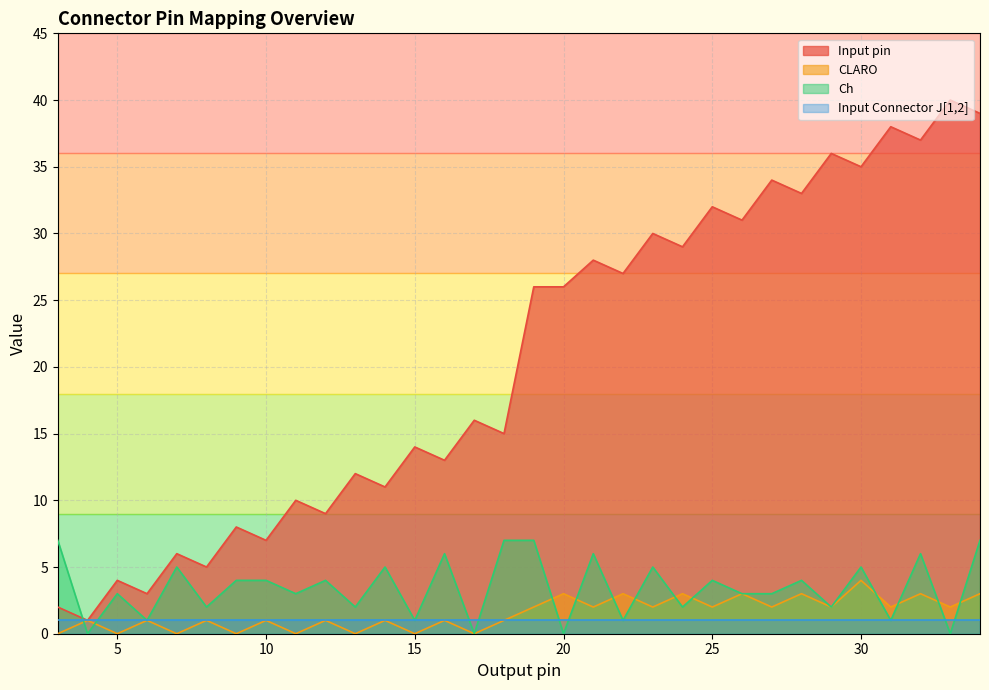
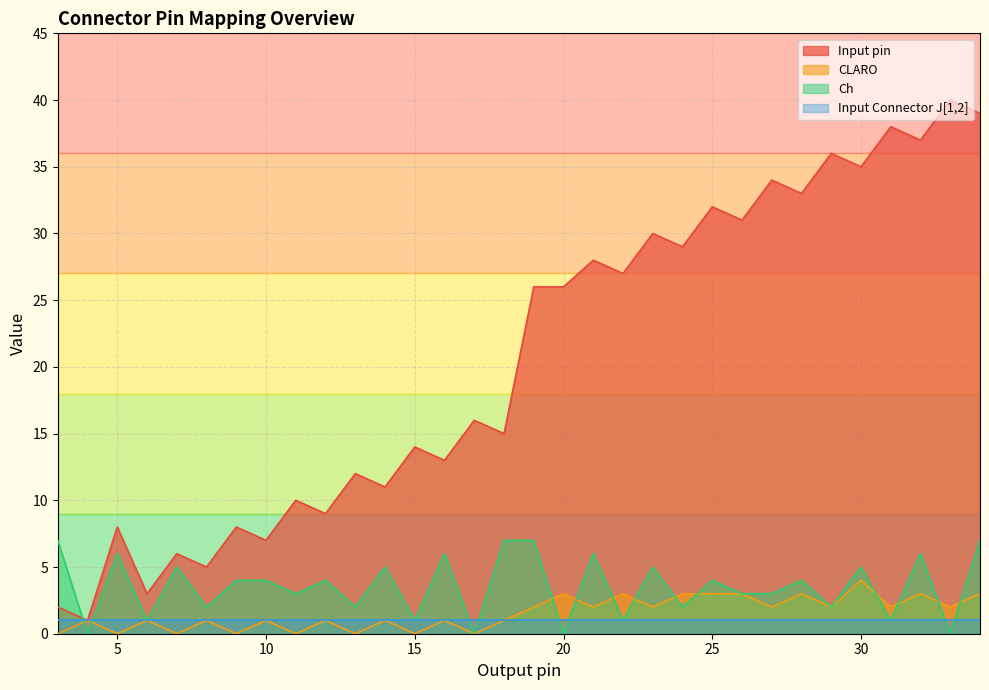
  {
    "Input pin": {
-     "5": 4,
+     "5": 8,
      "10": 7,
      "15": 14,
      "20": 26,
      "25": 32,
      "30": 35
    },
    "CLARO": {
      "5": 0,
      "15": 0,
      "20": 3,
-     "25": 2,
+     "25": 3,
      "30": 4
    },
    "Ch": {
-     "5": 3,
+     "5": 6,
      "10": 4,
      "20": 0,
      "25": 4,
      "30": 5
    },
    "Input Connector J[1,2]": {
      "5": 1,
      "20": 1,
      "25": 1,
      "30": 1
    }
  }
